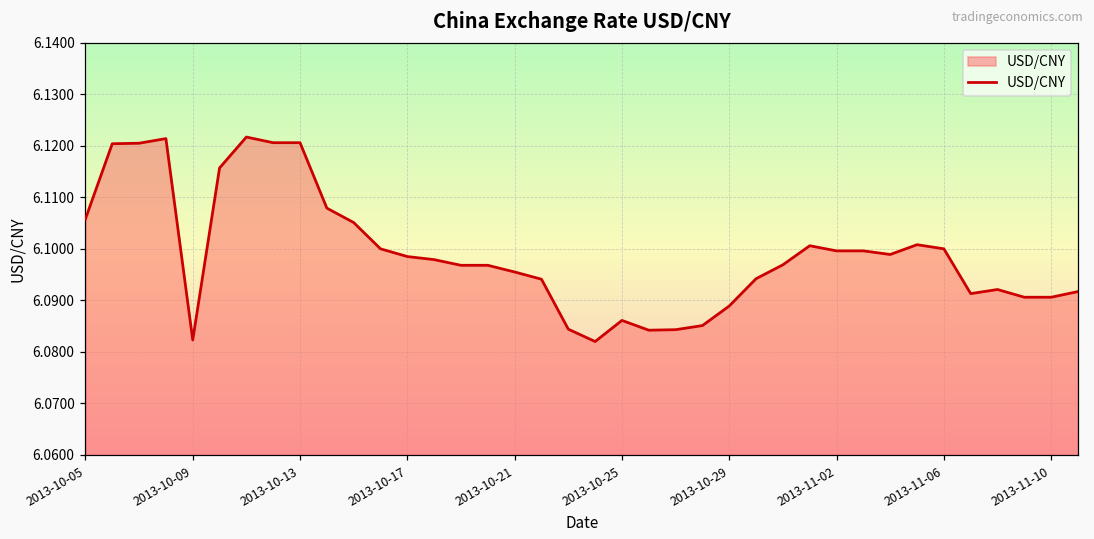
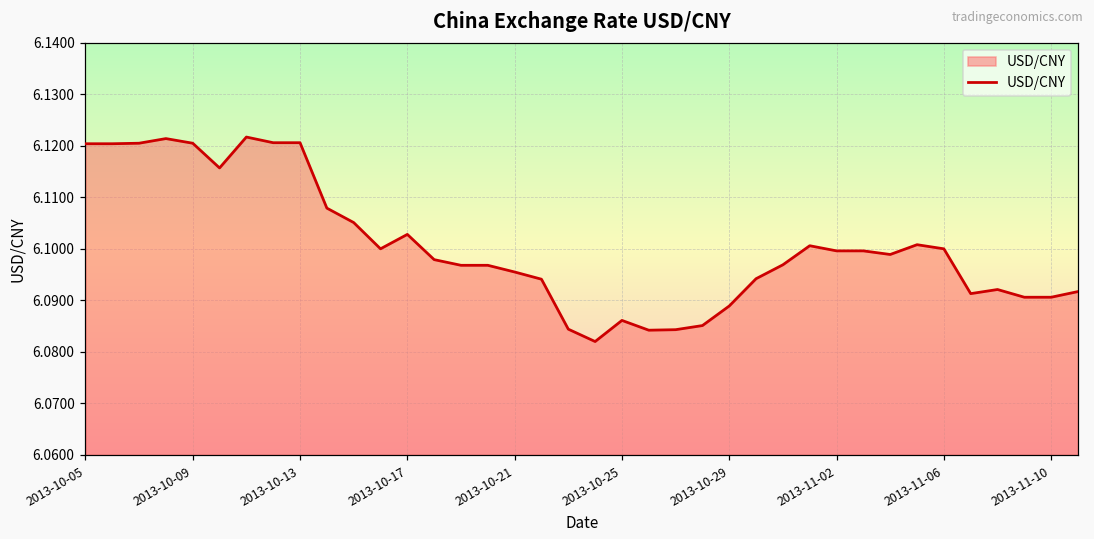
  {
-   "2013-10-05": 6.106,
-   "2013-10-09": 6.082,
+   "2013-10-05": 6.120,
+   "2013-10-09": 6.121,
    "2013-10-13": 6.121,
-   "2013-10-17": 6.099,
+   "2013-10-17": 6.103,
    "2013-10-21": 6.096,
    "2013-10-25": 6.086,
    "2013-10-29": 6.089,
    "2013-11-02": 6.100,
    "2013-11-06": 6.100,
    "2013-11-10": 6.091
  }
